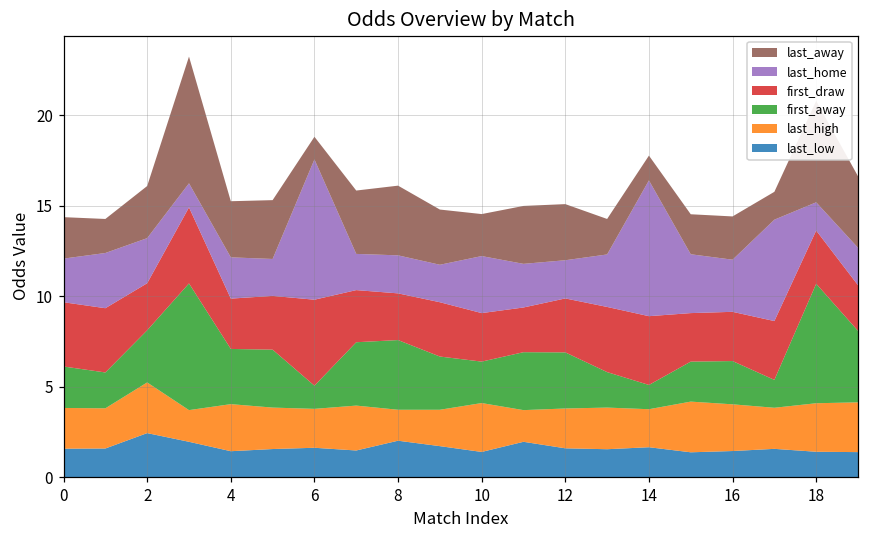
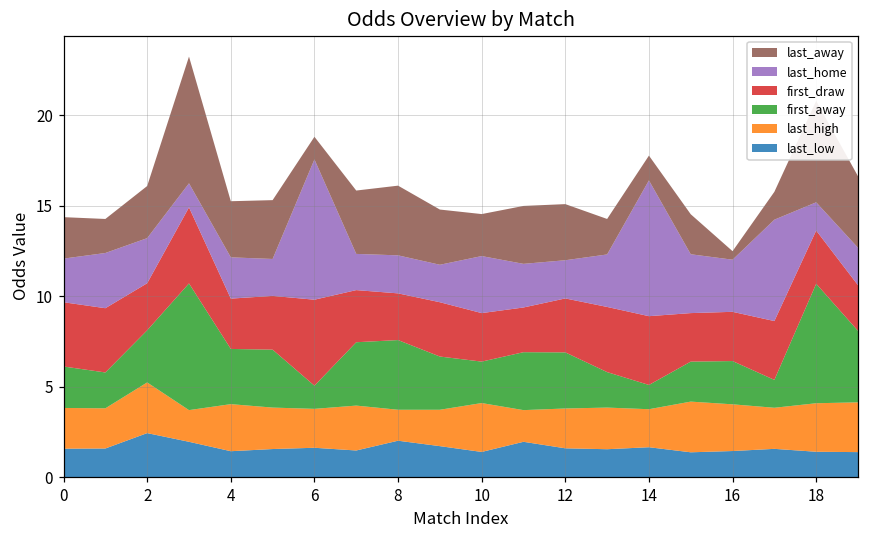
  {
    "last_low": {
      "0": 1.6,
      "2": 2.4,
      "4": 1.4,
      "6": 1.6,
      "8": 2.0,
      "10": 1.4,
      "12": 1.6,
      "14": 1.7,
      "16": 1.4,
      "18": 1.4
    },
    "last_high": {
      "0": 2.3,
      "2": 2.8,
      "4": 2.6,
      "6": 2.2,
      "8": 1.7,
      "10": 2.7,
      "12": 2.2,
      "14": 2.1,
      "16": 2.6,
      "18": 2.7
    },
    "first_away": {
      "0": 2.3,
      "2": 2.9,
      "4": 3.1,
      "6": 1.3,
      "8": 3.9,
      "10": 2.3,
      "12": 3.1,
      "14": 1.3,
      "16": 2.4,
      "18": 6.6
    },
    "first_draw": {
      "0": 3.6,
      "2": 2.6,
      "4": 2.8,
      "6": 4.8,
      "8": 2.6,
      "10": 2.7,
      "12": 3.0,
      "14": 3.8,
      "16": 2.7,
      "18": 2.9
    },
    "last_home": {
      "0": 2.4,
      "2": 2.5,
      "4": 2.3,
      "6": 7.8,
      "8": 2.1,
      "10": 3.2,
      "12": 2.1,
      "14": 7.5,
      "16": 2.9,
      "18": 1.6
    },
    "last_away": {
      "0": 2.3,
      "2": 2.9,
      "4": 3.1,
      "6": 1.3,
      "8": 3.9,
      "10": 2.3,
      "12": 3.1,
      "14": 1.4,
-     "16": 2.4
+     "16": 0.5
    }
  }
